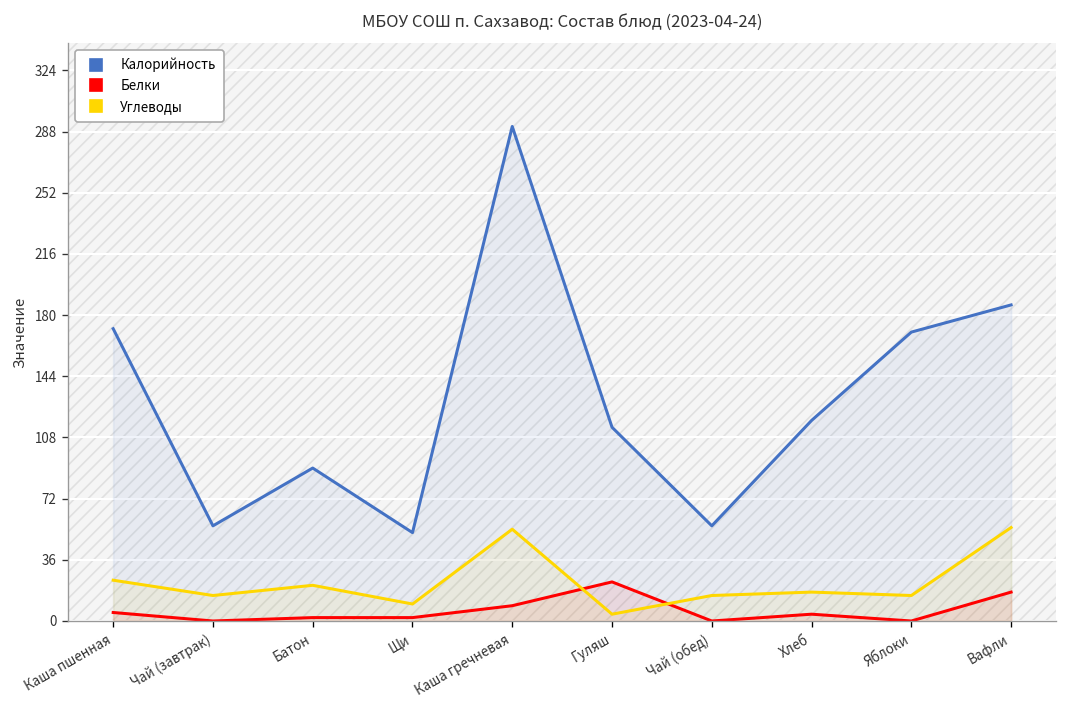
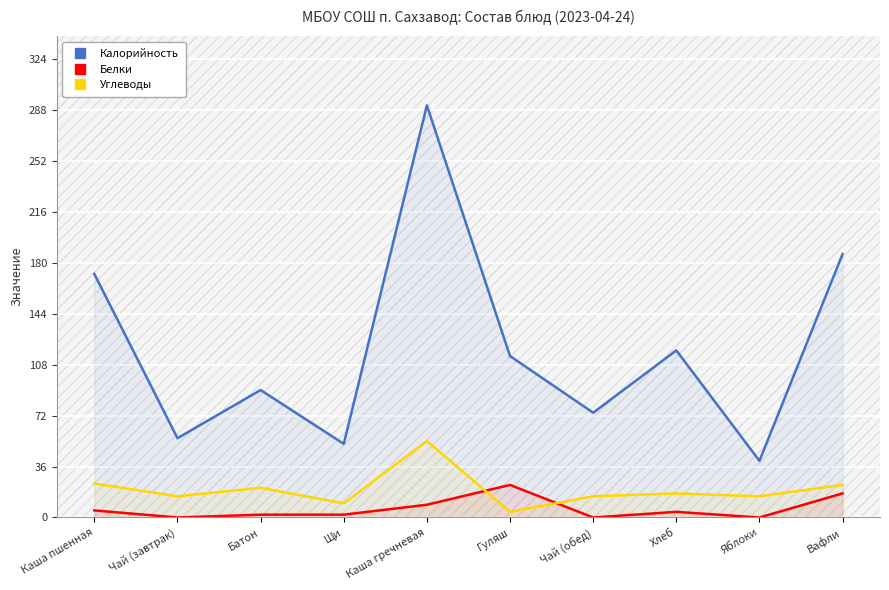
  {
    "Калорийность": {
      "Каша пшенная": 172,
      "Чай (завтрак)": 56,
      "Батон": 90,
      "Щи": 52,
      "Каша гречневая": 291,
      "Гуляш": 114,
-     "Чай (обед)": 56,
+     "Чай (обед)": 74,
      "Хлеб": 118,
-     "Яблоки": 170,
+     "Яблоки": 40,
      "Вафли": 186
    },
    "Белки": {
      "Каша пшенная": 5,
      "Чай (завтрак)": 0,
      "Батон": 2,
      "Щи": 2,
      "Каша гречневая": 9,
      "Гуляш": 23,
      "Чай (обед)": 0,
      "Хлеб": 4,
      "Яблоки": 0,
      "Вафли": 17
    },
    "Углеводы": {
      "Каша пшенная": 24,
      "Чай (завтрак)": 15,
      "Батон": 21,
      "Щи": 10,
      "Каша гречневая": 54,
      "Гуляш": 4,
      "Чай (обед)": 15,
      "Хлеб": 17,
      "Яблоки": 15,
-     "Вафли": 55
+     "Вафли": 23
    }
  }
